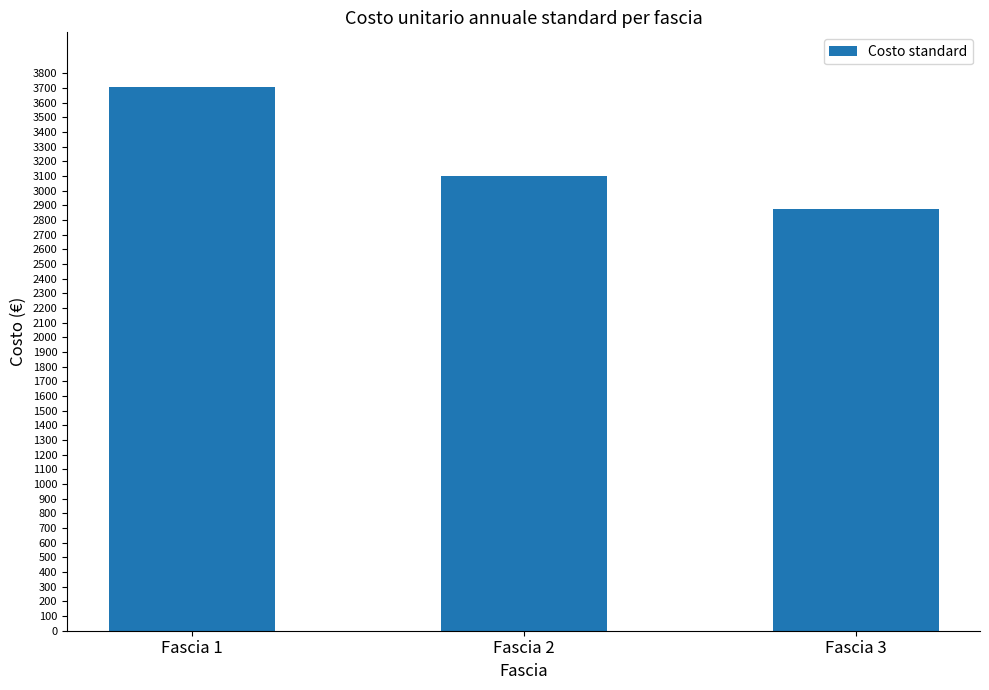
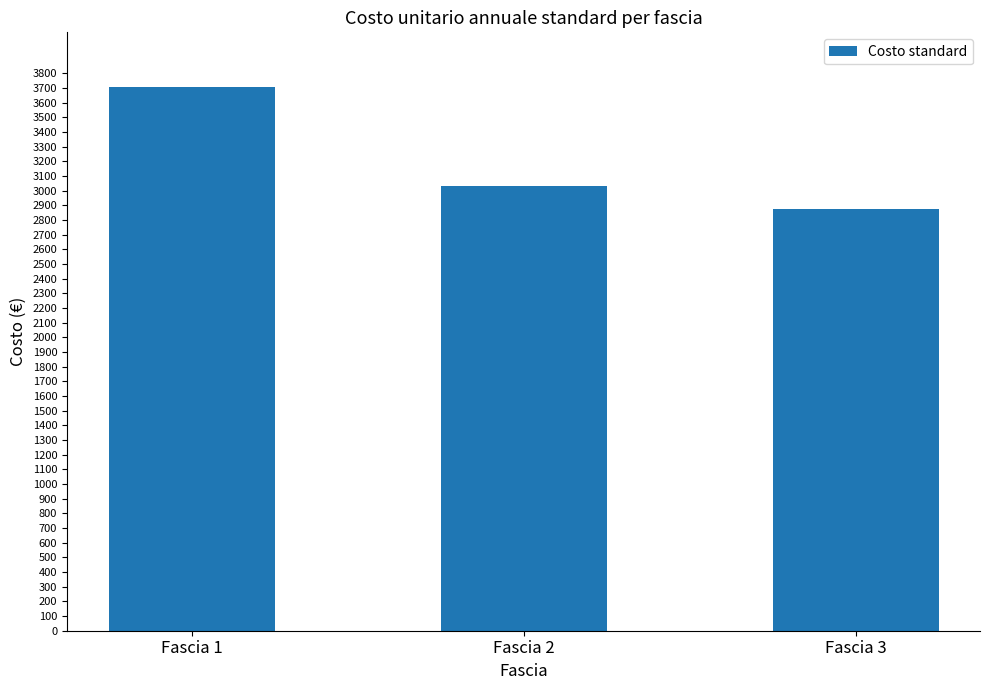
  {
    "Fascia 1": 3710,
-   "Fascia 2": 3100,
+   "Fascia 2": 3030,
    "Fascia 3": 2880
  }
